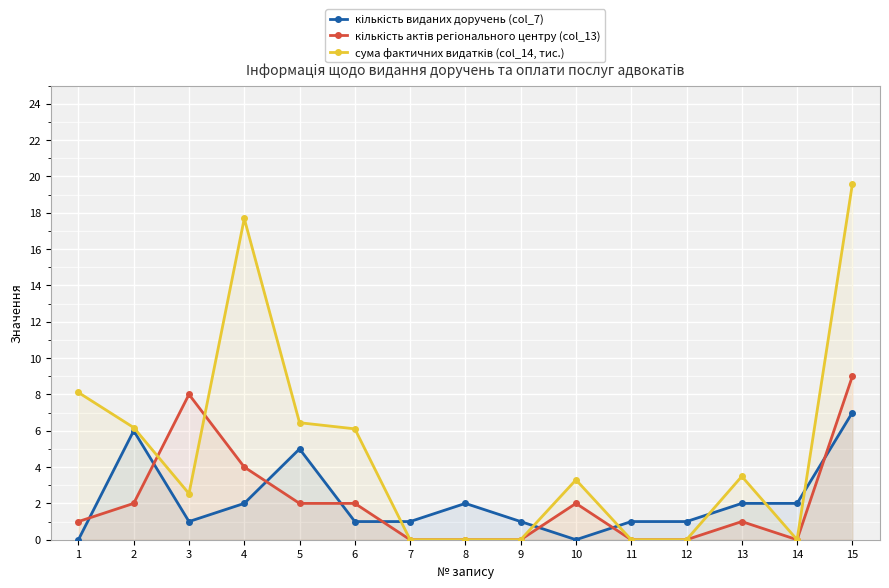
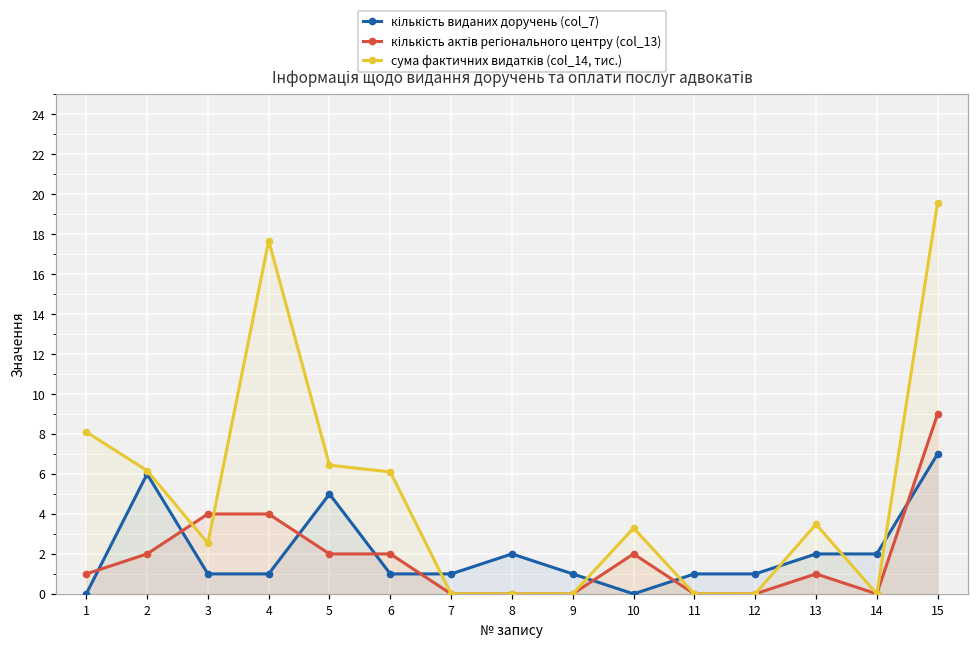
  {
    "кількість виданих доручень (col_7)": {
      "1": 0,
      "2": 6,
      "3": 1,
-     "4": 2,
+     "4": 1,
      "5": 5,
      "6": 1,
      "7": 1,
      "8": 2,
      "9": 1,
      "10": 0,
      "11": 1,
      "12": 1,
      "13": 2,
      "14": 2,
      "15": 7
    },
    "кількість актів регіонального центру (col_13)": {
      "1": 1,
      "2": 2,
-     "3": 8,
+     "3": 4,
      "4": 4,
      "5": 2,
      "6": 2,
      "10": 2,
      "13": 1,
      "15": 9
    },
    "сума фактичних видатків (col_14, тис.)": {
      "1": 8,
      "2": 6.2,
      "3": 2.5,
      "4": 17.7,
      "5": 6.4,
      "6": 6,
      "10": 3.3,
      "13": 3.5,
      "15": 19.6
    }
  }
